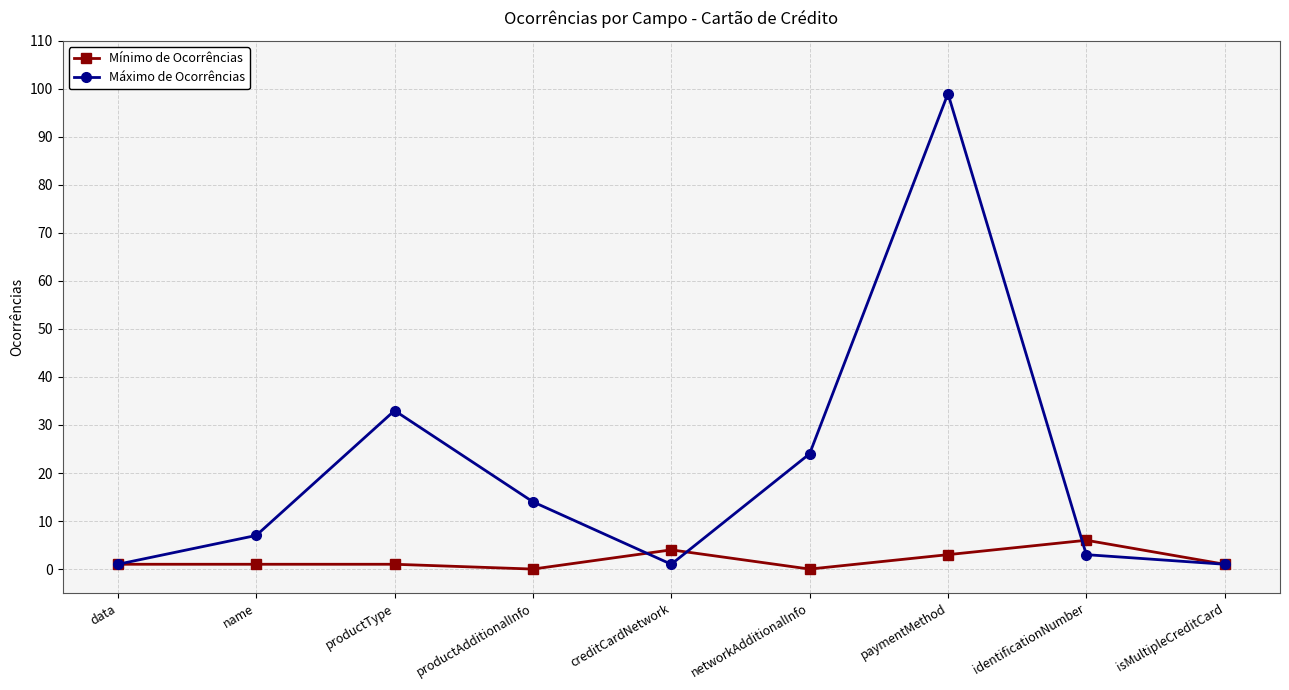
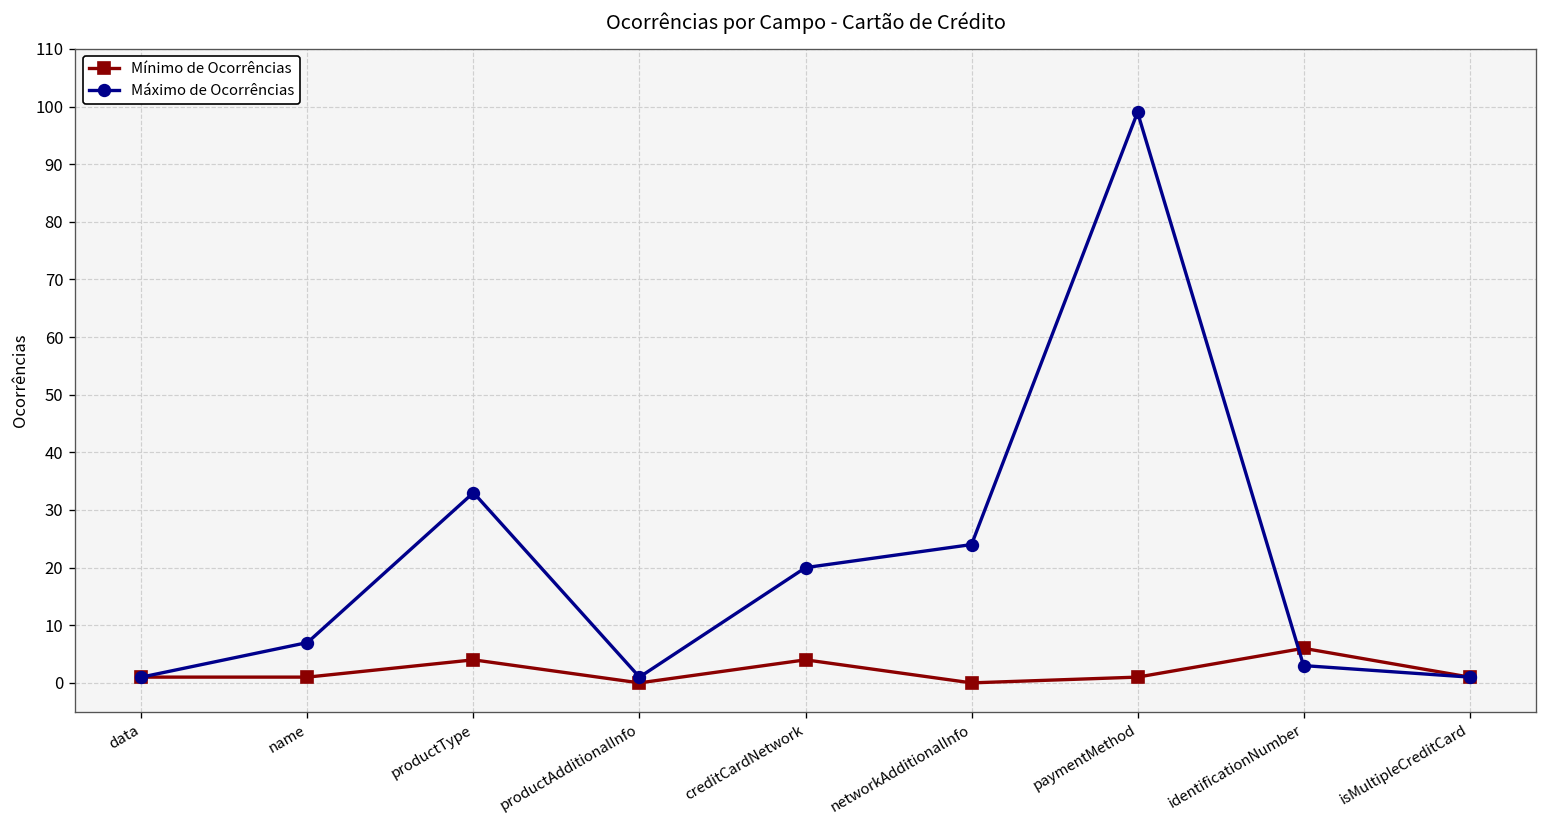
  {
    "Mínimo de Ocorrências": {
      "name": 1,
-     "productType": 1,
+     "productType": 4,
      "productAdditionalInfo": 0,
      "creditCardNetwork": 4,
      "networkAdditionalInfo": 0,
-     "paymentMethod": 3,
+     "paymentMethod": 1,
      "identificationNumber": 6
    },
    "Máximo de Ocorrências": {
      "name": 7,
      "productType": 33,
-     "productAdditionalInfo": 14,
-     "creditCardNetwork": 1,
+     "productAdditionalInfo": 1,
+     "creditCardNetwork": 20,
      "networkAdditionalInfo": 24,
      "paymentMethod": 99,
      "identificationNumber": 3
    }
  }
